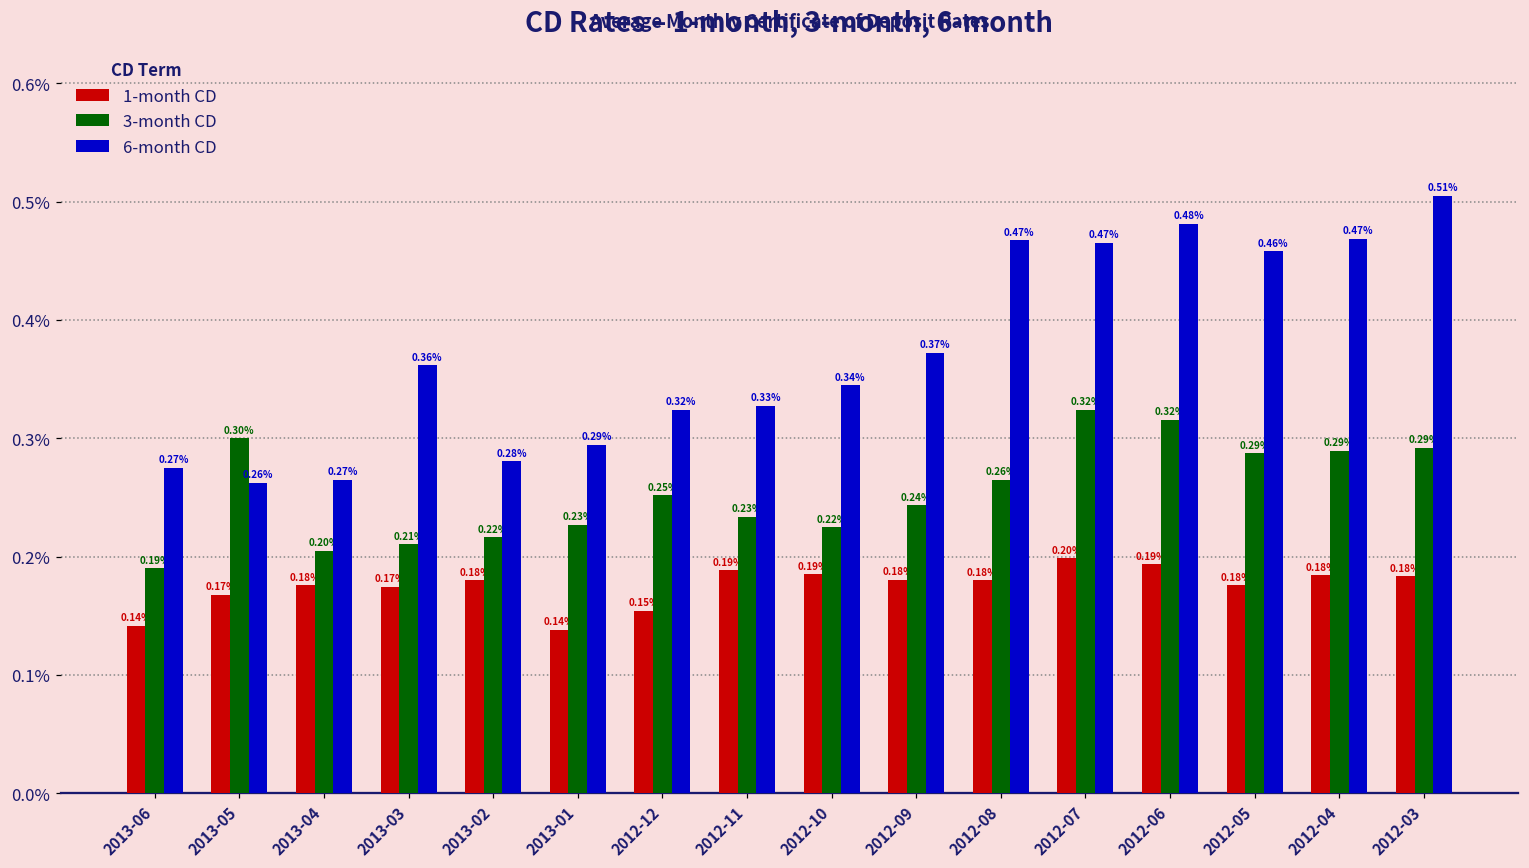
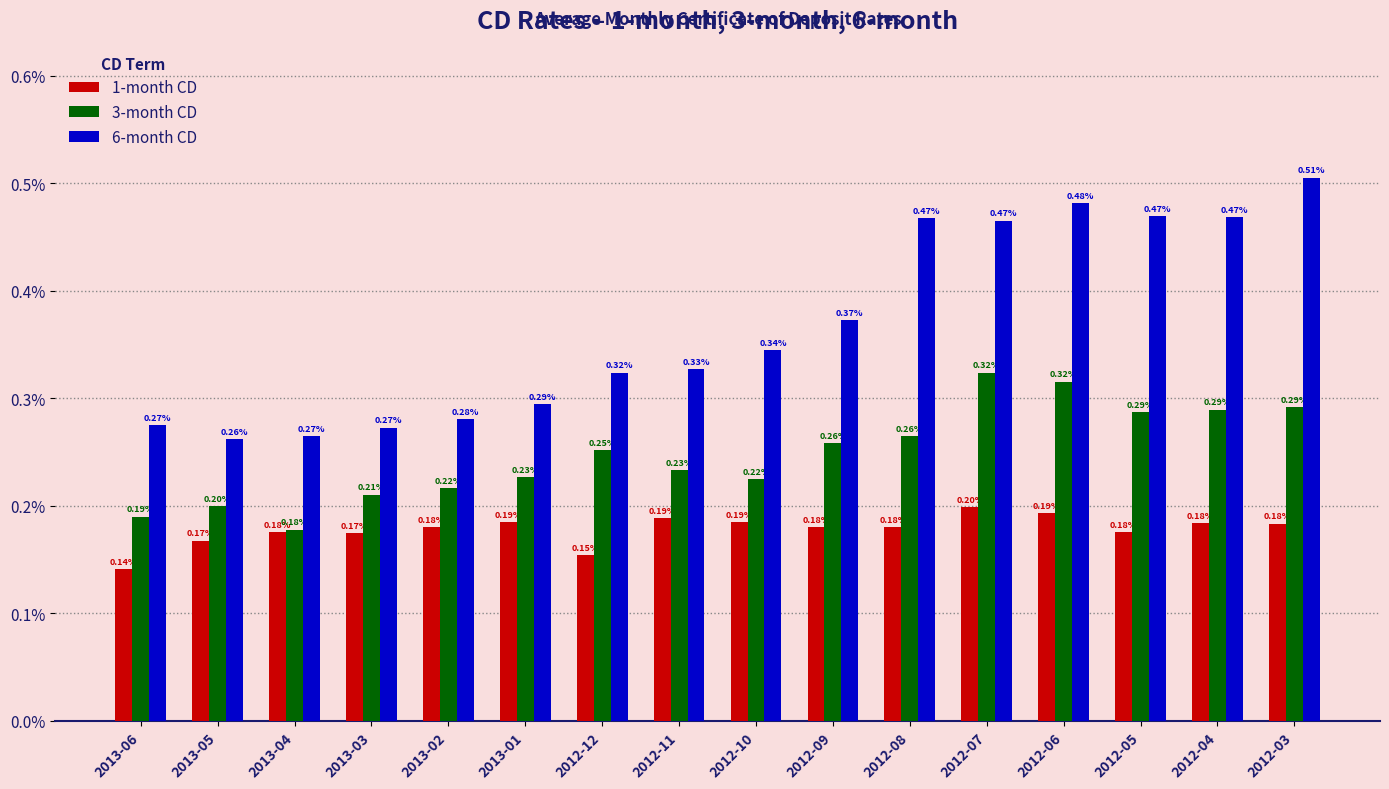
  {
    "1-month CD": {
      "2013-06": "0.14%",
      "2013-05": "0.17%",
      "2013-04": "0.18%",
      "2013-03": "0.17%",
      "2013-02": "0.18%",
-     "2013-01": "0.14%",
+     "2013-01": "0.19%",
      "2012-12": "0.15%",
      "2012-11": "0.19%",
      "2012-10": "0.19%",
      "2012-09": "0.18%",
      "2012-08": "0.18%",
      "2012-07": "0.20%",
      "2012-06": "0.19%",
      "2012-05": "0.18%",
      "2012-04": "0.18%",
      "2012-03": "0.18%"
    },
    "3-month CD": {
      "2013-06": "0.19%",
-     "2013-05": "0.30%",
-     "2013-04": "0.20%",
+     "2013-05": "0.20%",
+     "2013-04": "0.18%",
      "2013-03": "0.21%",
      "2013-02": "0.22%",
      "2013-01": "0.23%",
      "2012-12": "0.25%",
      "2012-11": "0.23%",
      "2012-10": "0.22%",
-     "2012-09": "0.24%",
+     "2012-09": "0.26%",
      "2012-08": "0.26%",
      "2012-07": "0.32%",
      "2012-06": "0.32%",
      "2012-05": "0.29%",
      "2012-04": "0.29%",
      "2012-03": "0.29%"
    },
    "6-month CD": {
      "2013-06": "0.27%",
      "2013-05": "0.26%",
      "2013-04": "0.27%",
-     "2013-03": "0.36%",
+     "2013-03": "0.27%",
      "2013-02": "0.28%",
      "2013-01": "0.29%",
      "2012-12": "0.32%",
      "2012-11": "0.33%",
      "2012-10": "0.34%",
      "2012-09": "0.37%",
      "2012-08": "0.47%",
      "2012-07": "0.47%",
      "2012-06": "0.48%",
-     "2012-05": "0.46%",
+     "2012-05": "0.47%",
      "2012-04": "0.47%",
      "2012-03": "0.51%"
    }
  }
